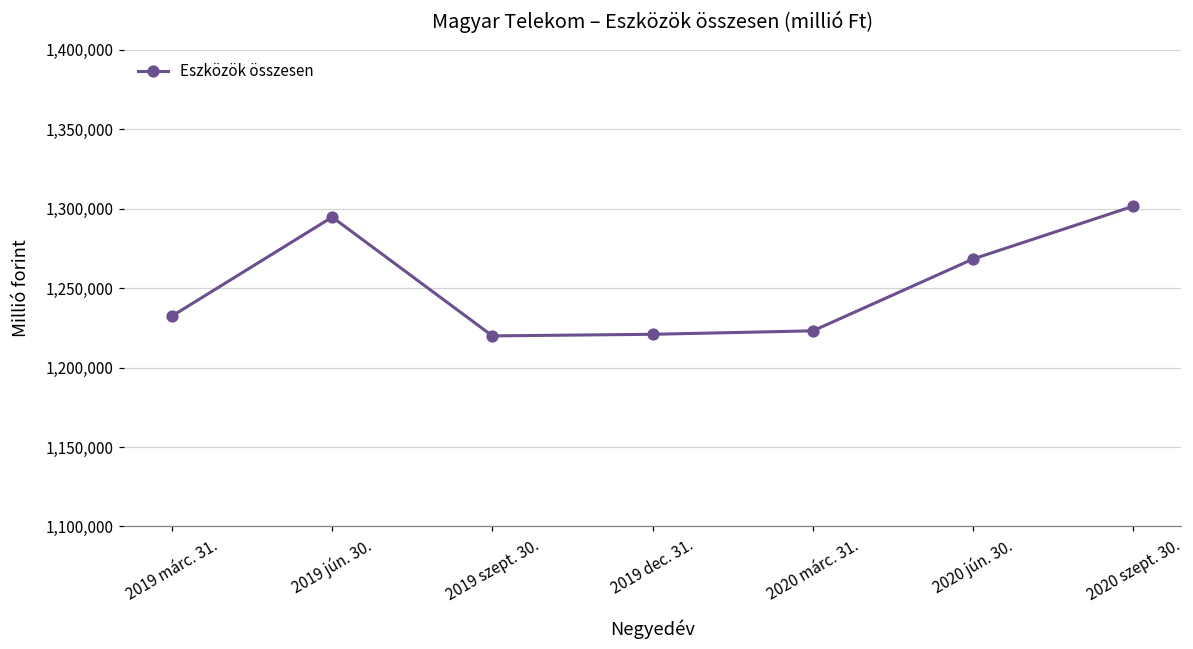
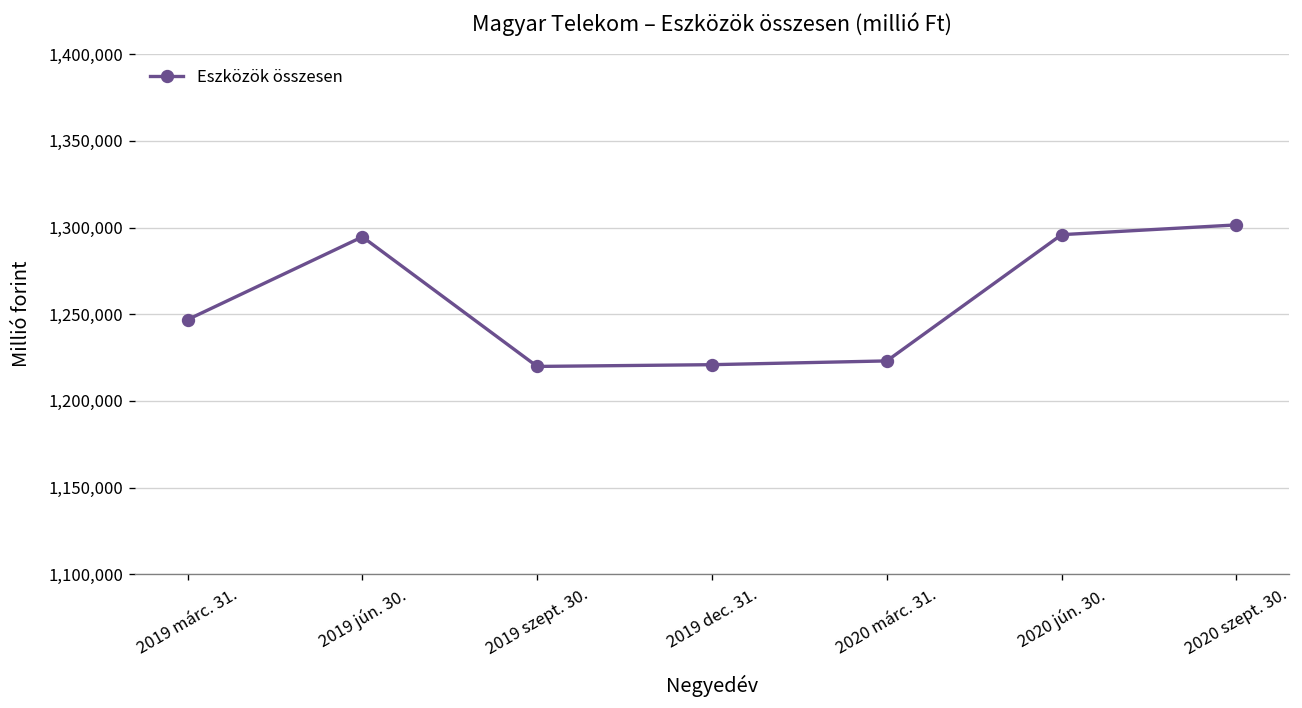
  {
-   "2019 márc. 31.": "1,232,000",
+   "2019 márc. 31.": "1,247,000",
    "2019 jún. 30.": "1,295,000",
    "2019 szept. 30.": "1,220,000",
    "2019 dec. 31.": "1,221,000",
    "2020 márc. 31.": "1,223,000",
-   "2020 jún. 30.": "1,268,000",
+   "2020 jún. 30.": "1,296,000",
    "2020 szept. 30.": "1,302,000"
  }
